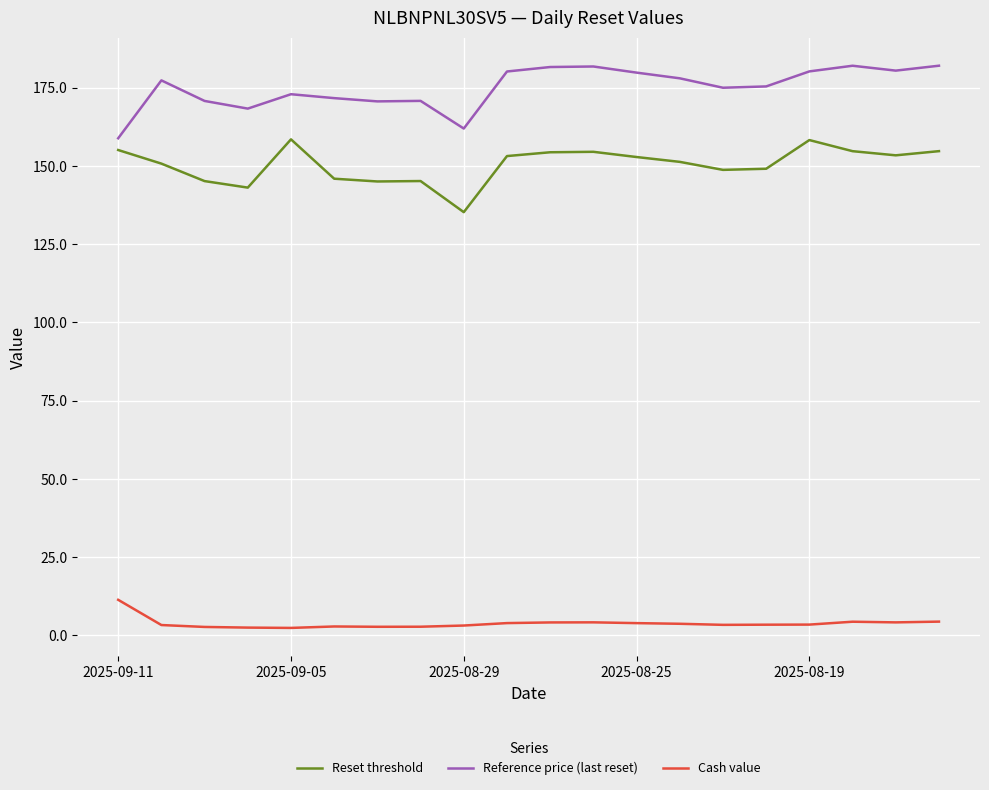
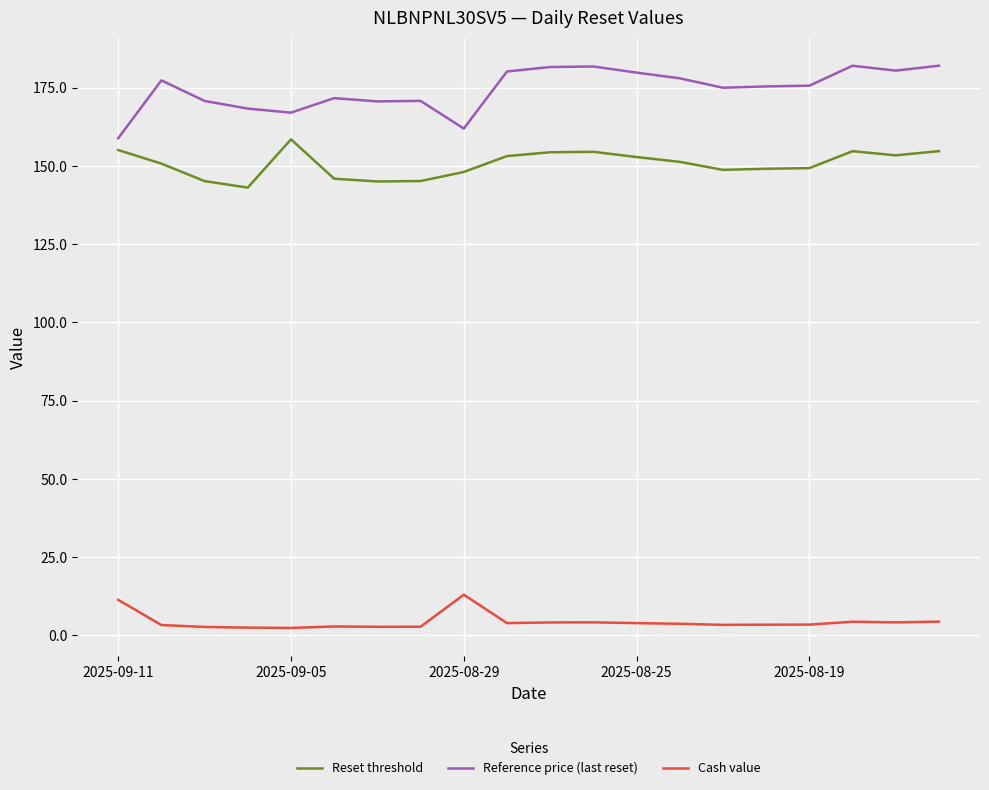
  {
    "Reset threshold": {
      "2025-09-11": 155,
      "2025-09-05": 158,
-     "2025-08-29": 135,
+     "2025-08-29": 148,
      "2025-08-25": 153,
-     "2025-08-19": 158
+     "2025-08-19": 149
    },
    "Reference price (last reset)": {
      "2025-09-11": 159,
-     "2025-09-05": 173,
+     "2025-09-05": 167,
      "2025-08-29": 162,
      "2025-08-25": 180,
-     "2025-08-19": 180
+     "2025-08-19": 176
    },
    "Cash value": {
      "2025-09-11": 11,
      "2025-09-05": 2,
-     "2025-08-29": 3,
+     "2025-08-29": 13,
      "2025-08-25": 4,
      "2025-08-19": 3
    }
  }
